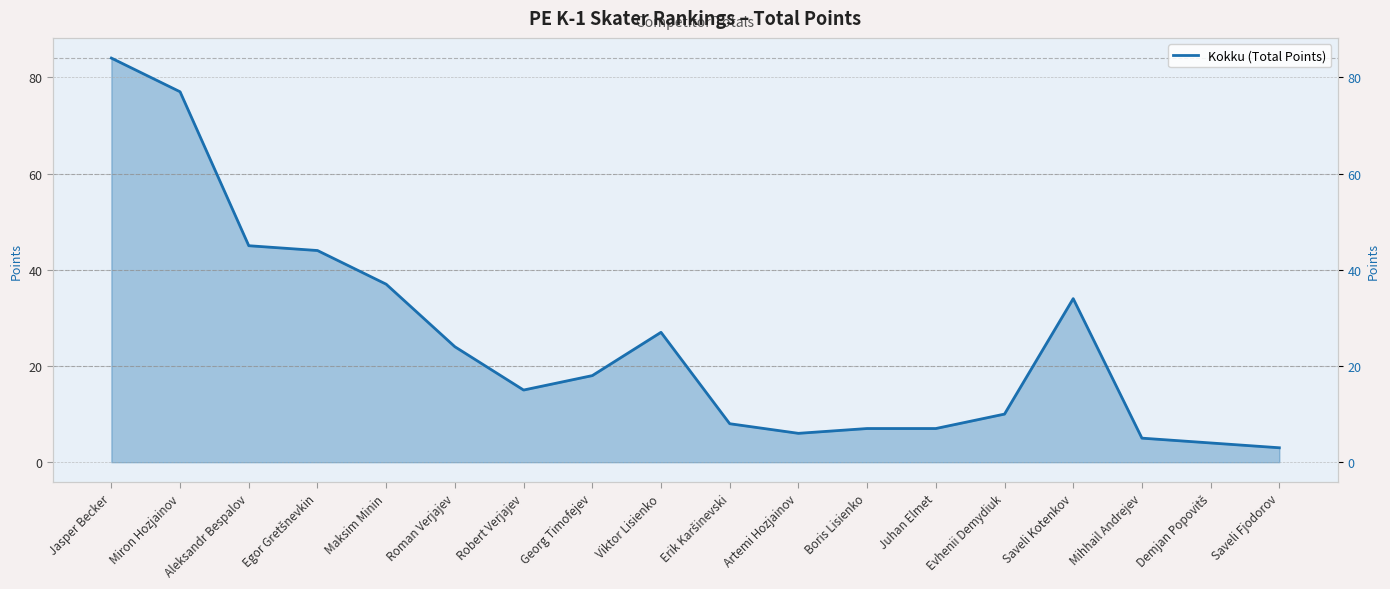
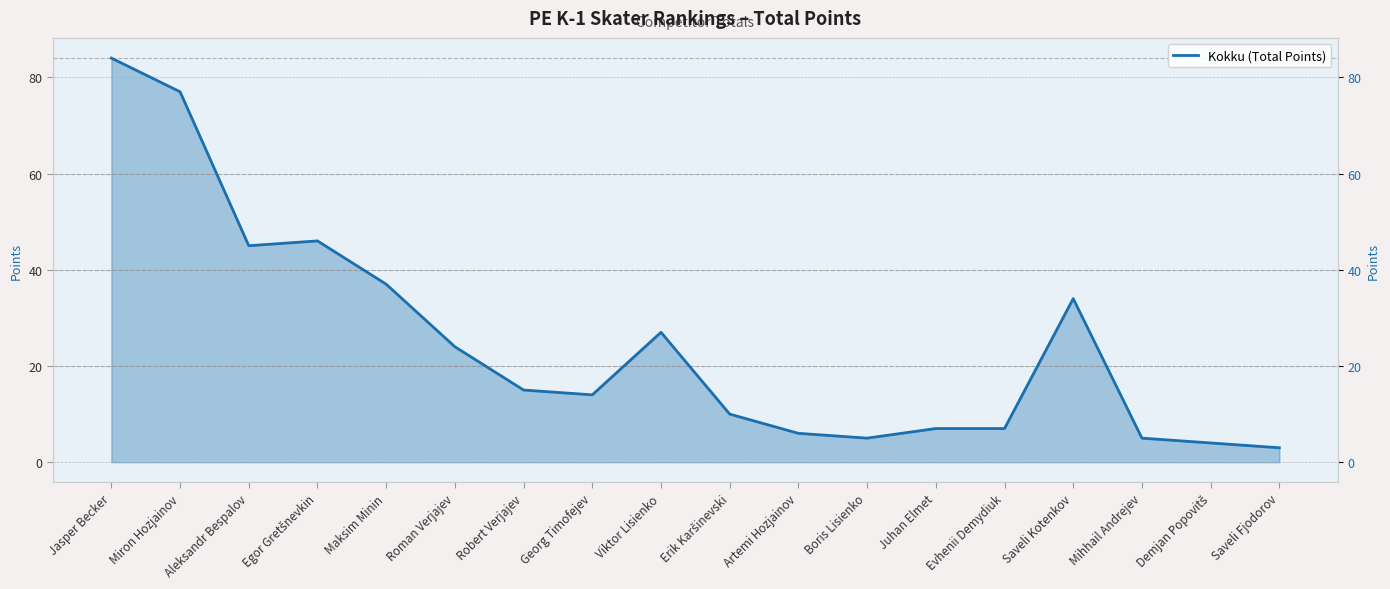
  {
    "Jasper Becker": 84,
    "Miron Hozjainov": 77,
    "Aleksandr Bespalov": 45,
-   "Egor Gretšnevkin": 44,
+   "Egor Gretšnevkin": 46,
    "Maksim Minin": 37,
    "Roman Verjajev": 24,
    "Robert Verjajev": 15,
-   "Georg Timofejev": 18,
+   "Georg Timofejev": 14,
    "Viktor Lisienko": 27,
-   "Erik Karšinevski": 8,
+   "Erik Karšinevski": 10,
    "Artemi Hozjainov": 6,
-   "Boris Lisienko": 7,
+   "Boris Lisienko": 5,
    "Juhan Elmet": 7,
-   "Evhenii Demydiuk": 10,
+   "Evhenii Demydiuk": 7,
    "Saveli Kotenkov": 34,
    "Mihhail Andrejev": 5,
    "Demjan Popovitš": 4,
    "Saveli Fjodorov": 3
  }
